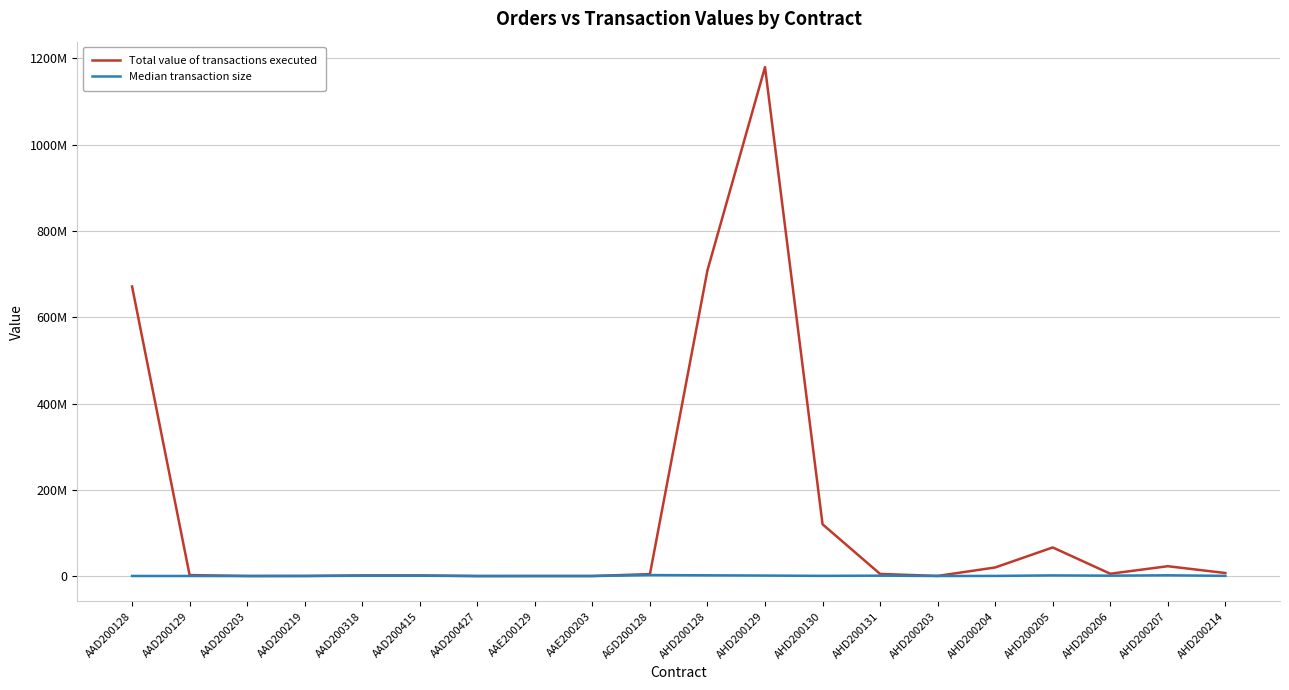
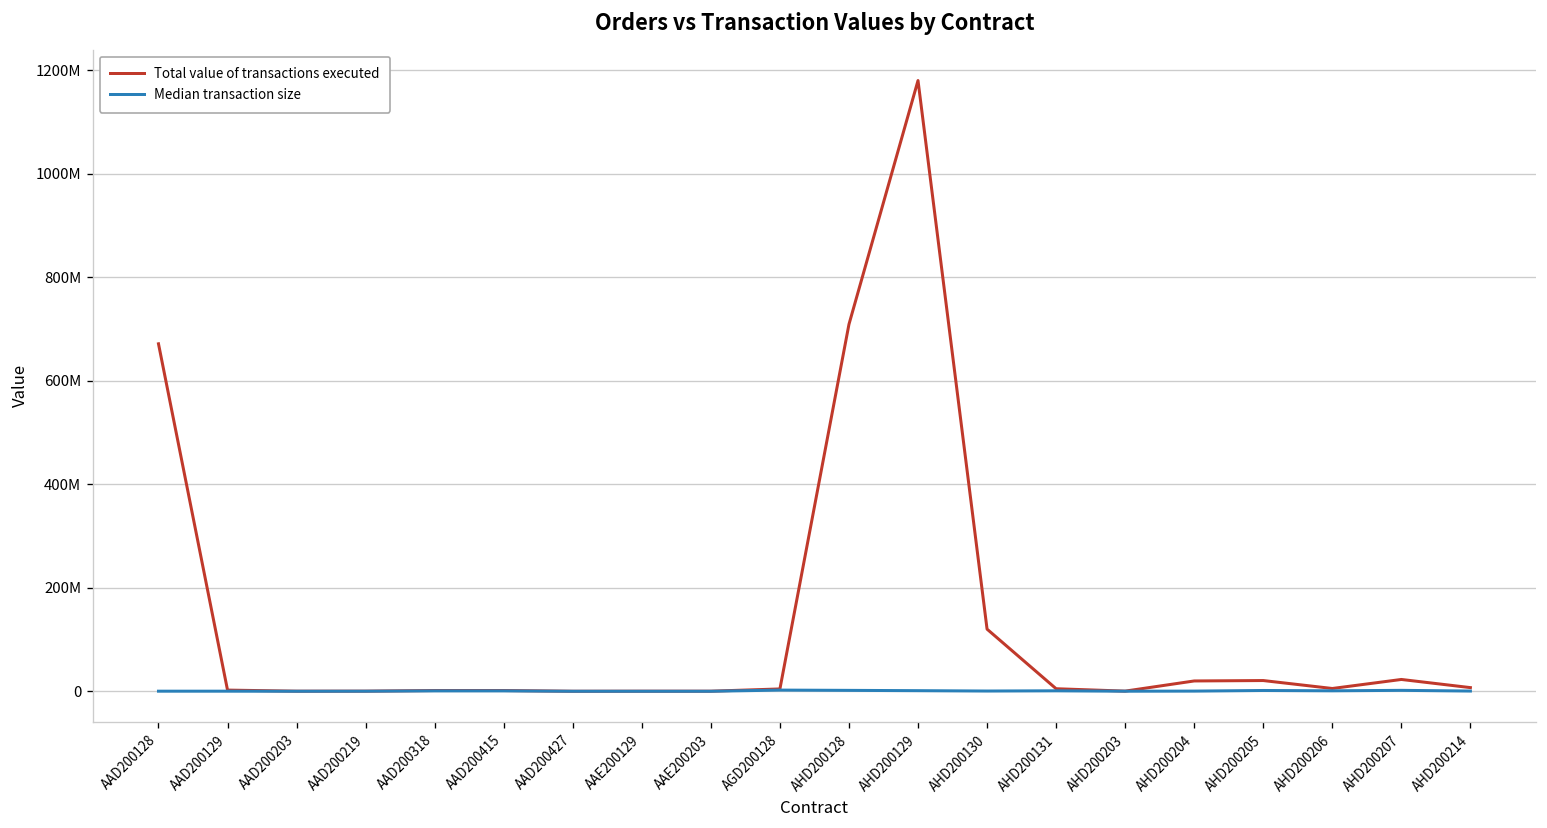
  {
    "Total value of transactions executed": {
      "AAD200128": 670000000,
      "AHD200128": 710000000,
      "AHD200129": 1180000000,
      "AHD200130": 120000000,
      "AHD200204": 20000000,
-     "AHD200205": 70000000,
+     "AHD200205": 20000000,
      "AHD200207": 20000000,
      "AHD200214": 10000000
    },
    "Median transaction size": {
      "AAD200128": 0,
      "AHD200128": 0,
      "AHD200129": 0,
      "AHD200130": 0,
      "AHD200204": 0,
      "AHD200205": 0,
      "AHD200207": 0,
      "AHD200214": 0
    }
  }
